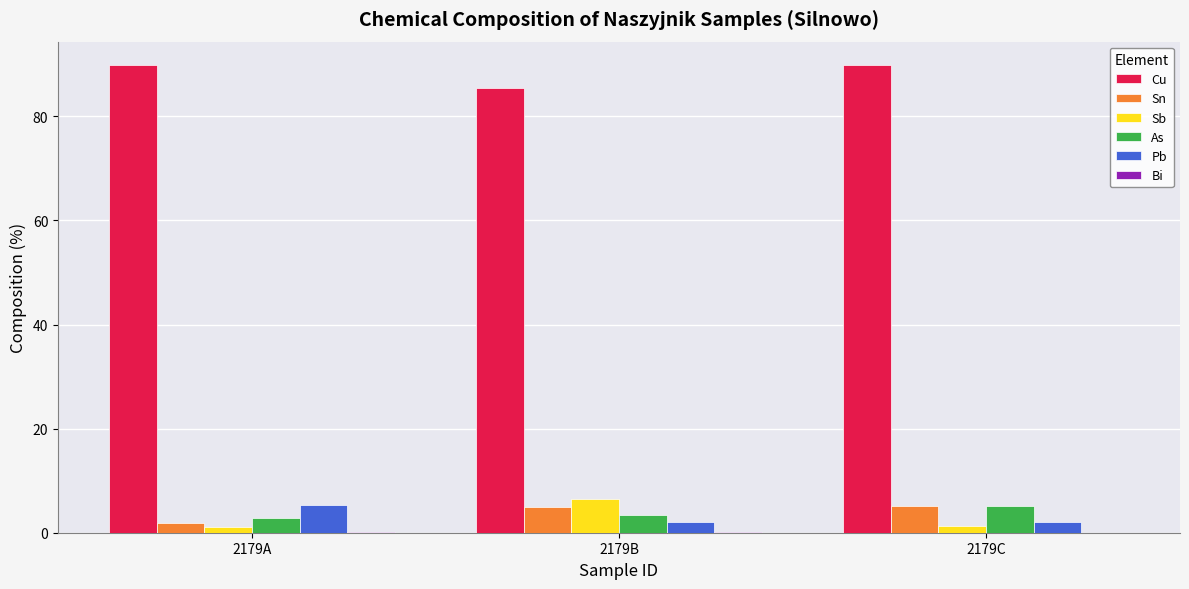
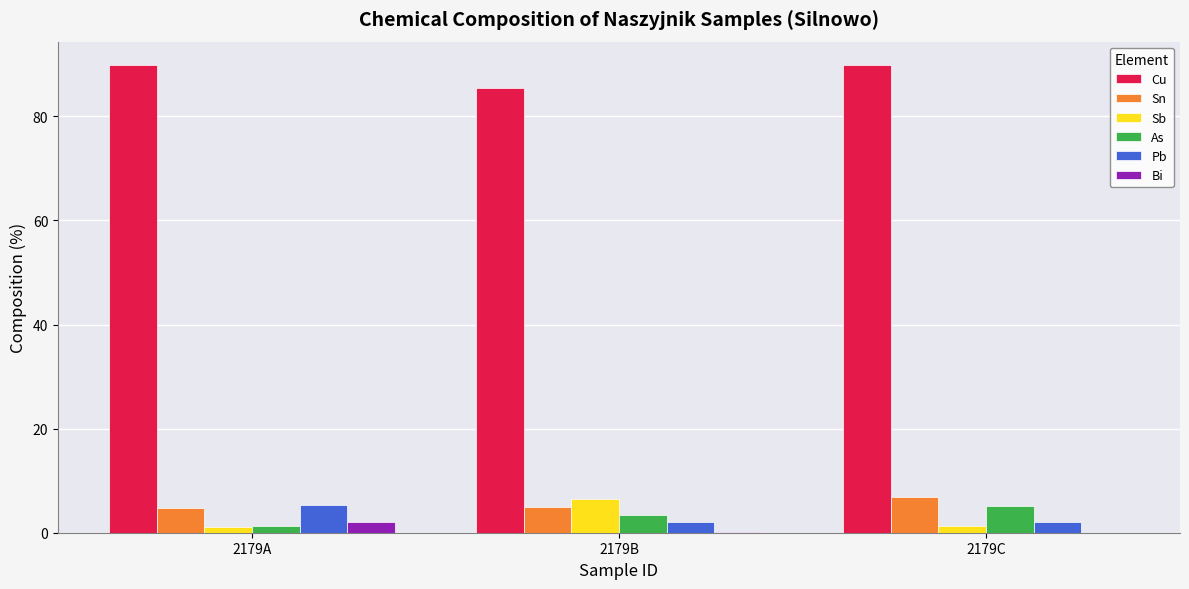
  {
    "Cu": {
      "2179A": 90,
      "2179B": 85,
      "2179C": 90
    },
    "Sn": {
-     "2179A": 2,
+     "2179A": 5,
      "2179B": 5,
-     "2179C": 5
+     "2179C": 7
    },
    "Sb": {
      "2179A": 1,
      "2179B": 7,
      "2179C": 1
    },
    "As": {
-     "2179A": 3,
+     "2179A": 1,
      "2179B": 4,
      "2179C": 5
    },
    "Pb": {
      "2179A": 5,
      "2179B": 2,
      "2179C": 2
    },
    "Bi": {
-     "2179A": 0
+     "2179A": 2
    }
  }
